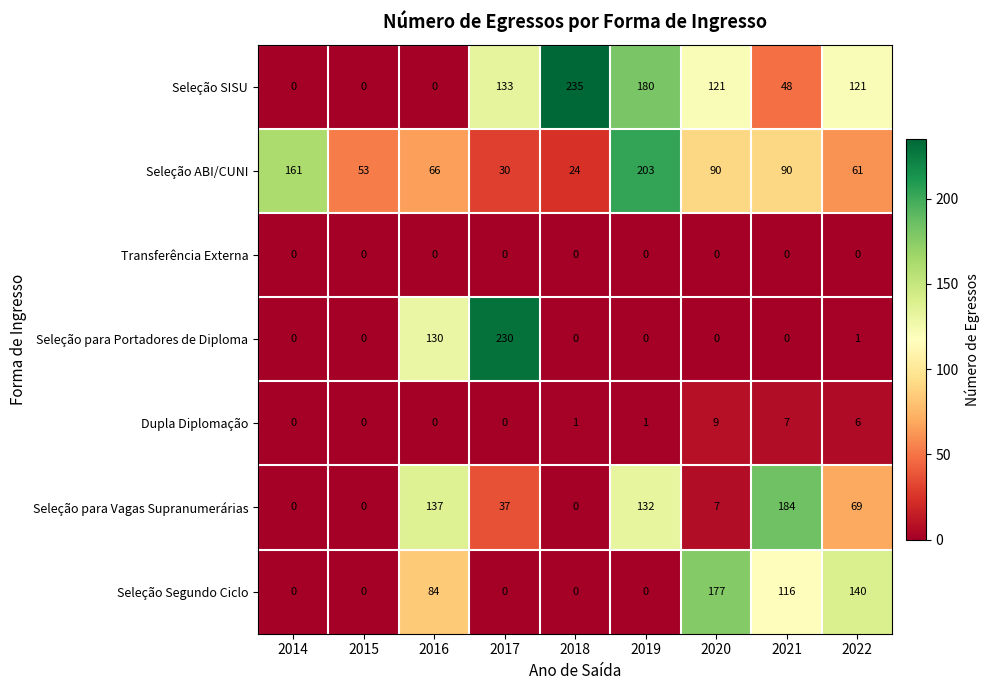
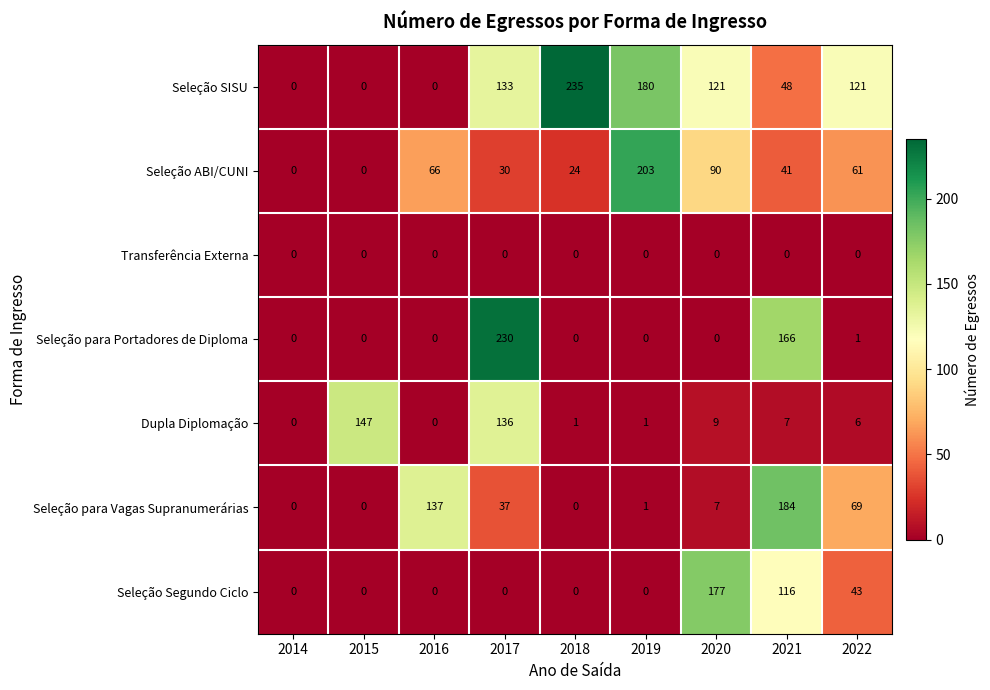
  {
    "Seleção SISU": {
      "2014": 0,
      "2015": 0,
      "2016": 0,
      "2017": 133,
      "2018": 235,
      "2019": 180,
      "2020": 121,
      "2021": 48,
      "2022": 121
    },
    "Seleção ABI/CUNI": {
-     "2014": 161,
-     "2015": 53,
+     "2014": 0,
+     "2015": 0,
      "2016": 66,
      "2017": 30,
      "2018": 24,
      "2019": 203,
      "2020": 90,
-     "2021": 90,
+     "2021": 41,
      "2022": 61
    },
    "Transferência Externa": {
      "2014": 0,
      "2015": 0,
      "2016": 0,
      "2017": 0,
      "2018": 0,
      "2019": 0,
      "2020": 0,
      "2021": 0,
      "2022": 0
    },
    "Seleção para Portadores de Diploma": {
      "2014": 0,
      "2015": 0,
-     "2016": 130,
+     "2016": 0,
      "2017": 230,
      "2018": 0,
      "2019": 0,
      "2020": 0,
-     "2021": 0,
+     "2021": 166,
      "2022": 1
    },
    "Dupla Diplomação": {
      "2014": 0,
-     "2015": 0,
+     "2015": 147,
      "2016": 0,
-     "2017": 0,
+     "2017": 136,
      "2018": 1,
      "2019": 1,
      "2020": 9,
      "2021": 7,
      "2022": 6
    },
    "Seleção para Vagas Supranumerárias": {
      "2014": 0,
      "2015": 0,
      "2016": 137,
      "2017": 37,
      "2018": 0,
-     "2019": 132,
+     "2019": 1,
      "2020": 7,
      "2021": 184,
      "2022": 69
    },
    "Seleção Segundo Ciclo": {
      "2014": 0,
      "2015": 0,
-     "2016": 84,
+     "2016": 0,
      "2017": 0,
      "2018": 0,
      "2019": 0,
      "2020": 177,
      "2021": 116,
-     "2022": 140
+     "2022": 43
    }
  }
